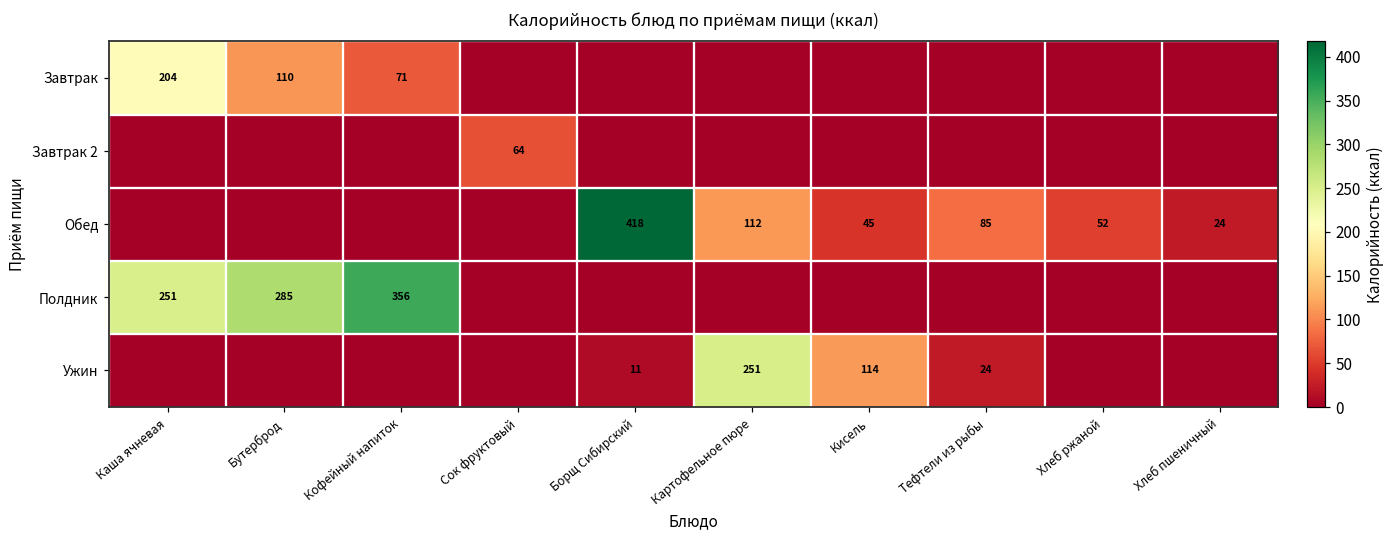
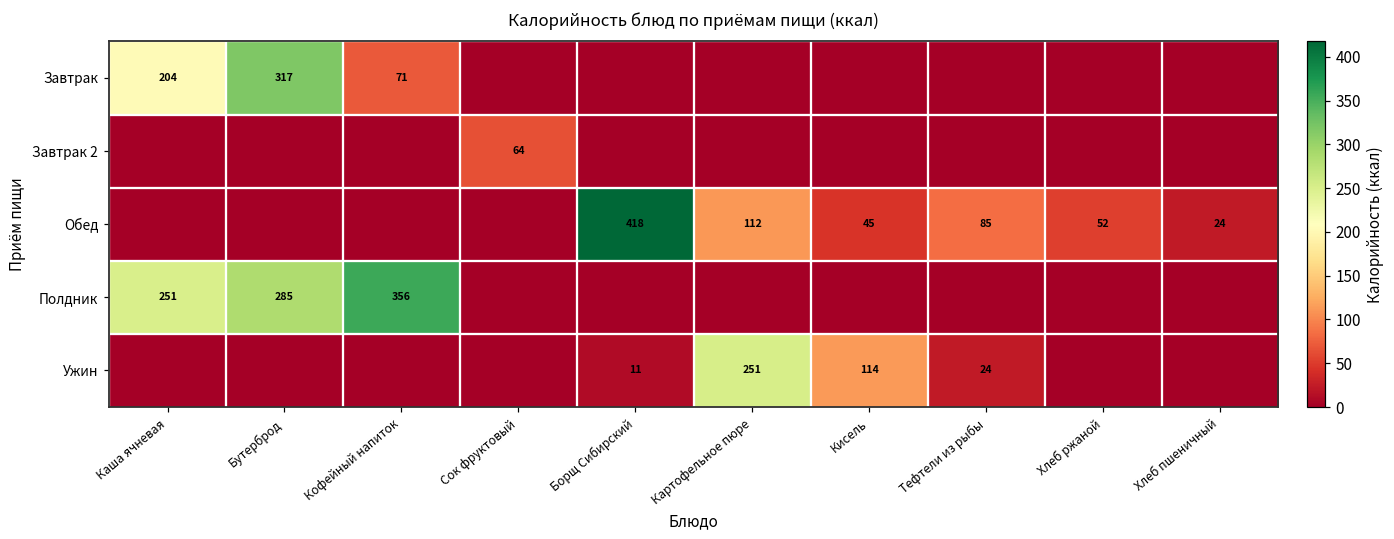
  {
    "Завтрак": {
      "Каша ячневая": 204,
-     "Бутерброд": 110,
+     "Бутерброд": 317,
      "Кофейный напиток": 71
    },
    "Завтрак 2": {
      "Сок фруктовый": 64
    },
    "Обед": {
      "Борщ Сибирский": 418,
      "Картофельное пюре": 112,
      "Кисель": 45,
      "Тефтели из рыбы": 85,
      "Хлеб ржаной": 52,
      "Хлеб пшеничный": 24
    },
    "Полдник": {
      "Каша ячневая": 251,
      "Бутерброд": 285,
      "Кофейный напиток": 356
    },
    "Ужин": {
      "Борщ Сибирский": 11,
      "Картофельное пюре": 251,
      "Кисель": 114,
      "Тефтели из рыбы": 24
    }
  }
